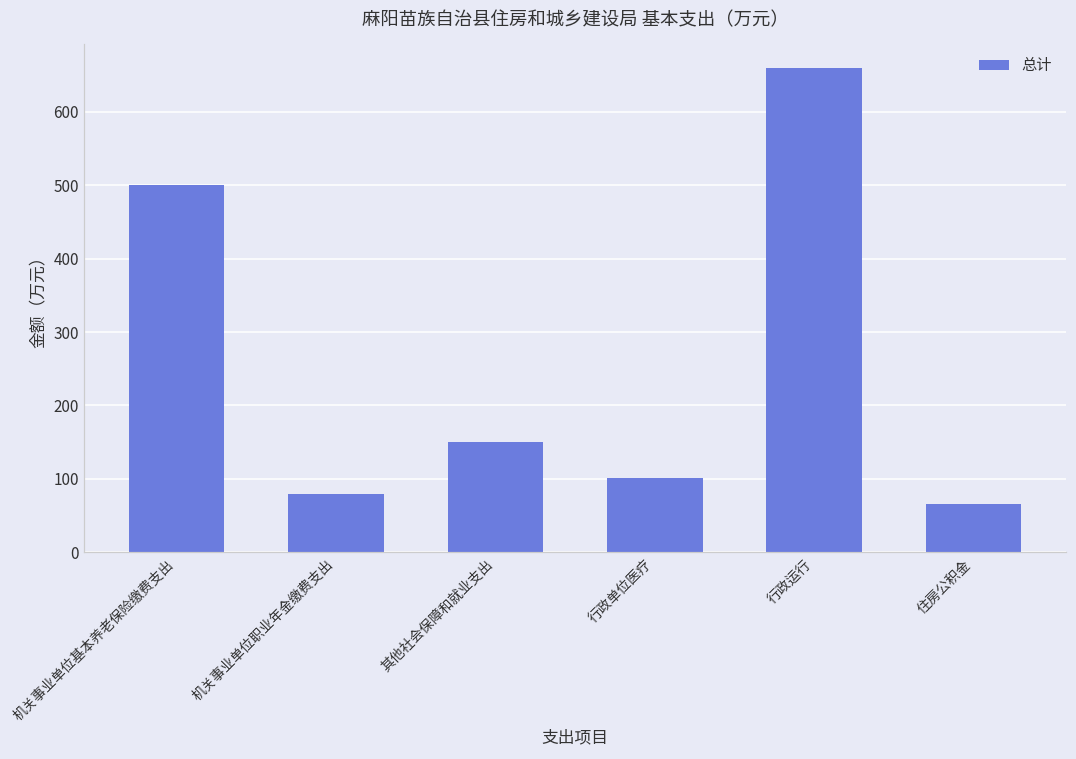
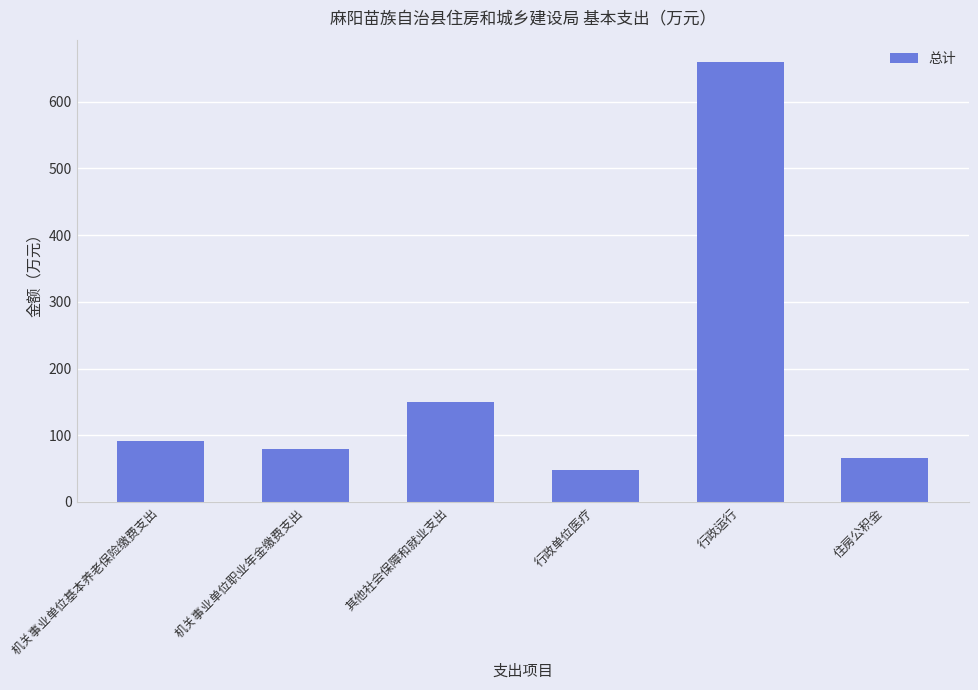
  {
-   "机关事业单位基本养老保险缴费支出": 500,
+   "机关事业单位基本养老保险缴费支出": 90,
    "机关事业单位职业年金缴费支出": 80,
    "其他社会保障和就业支出": 150,
-   "行政单位医疗": 100,
+   "行政单位医疗": 50,
    "行政运行": 660,
    "住房公积金": 70
  }
